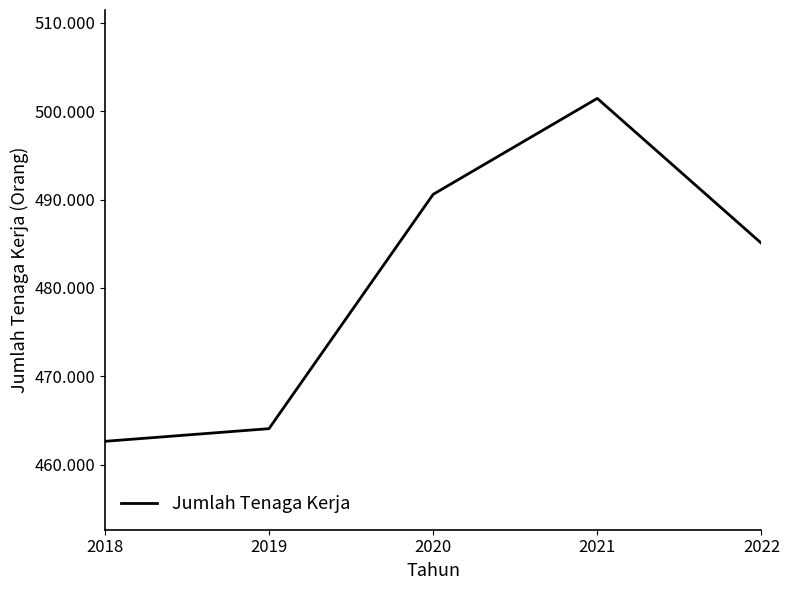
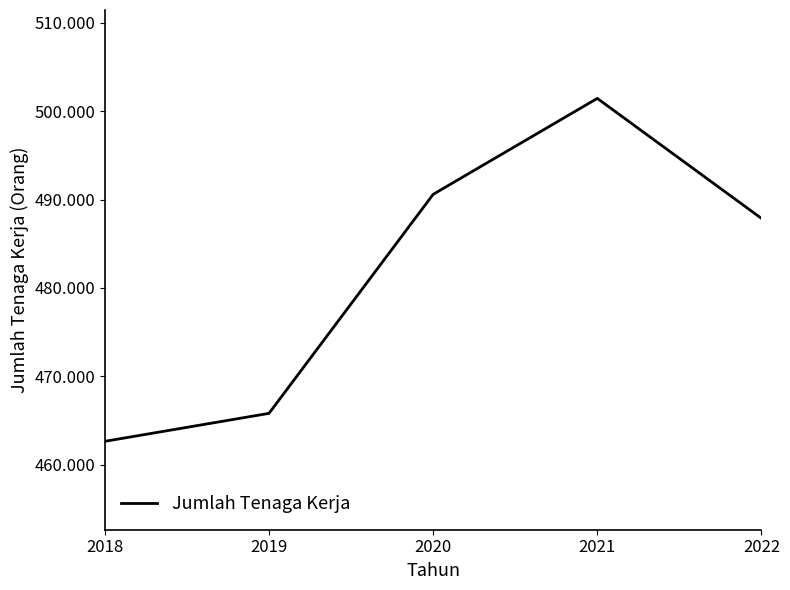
  {
    "2018": 463,
-   "2019": 464,
+   "2019": 466,
    "2020": 491,
    "2021": 501,
-   "2022": 485
+   "2022": 488
  }
